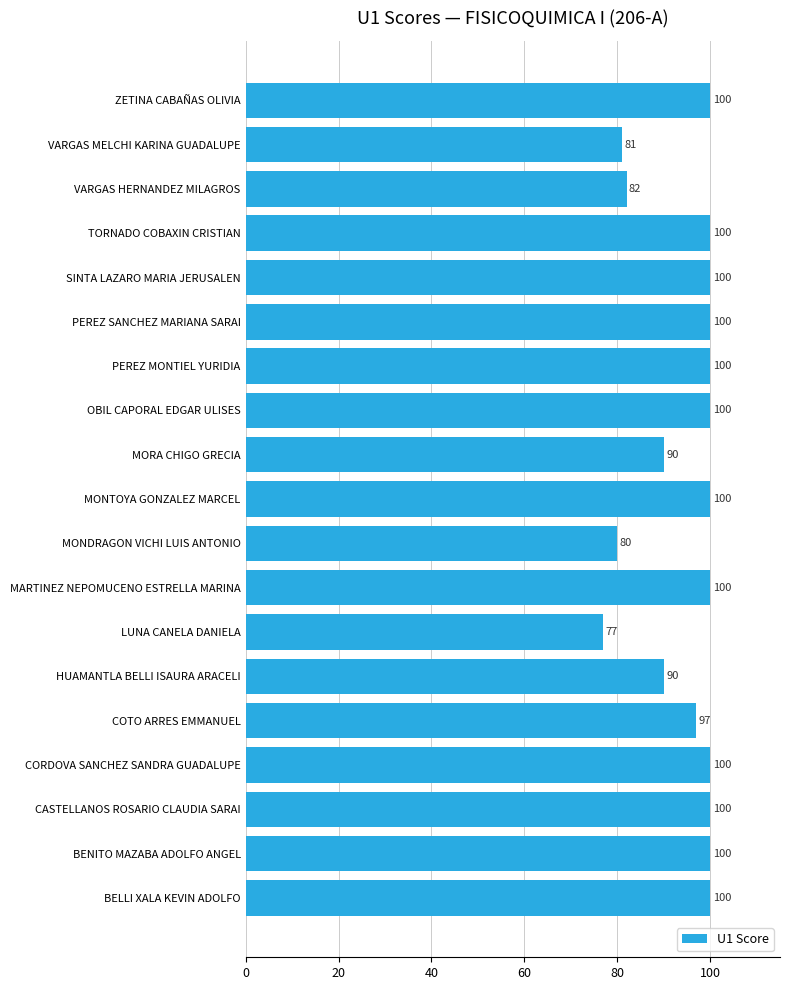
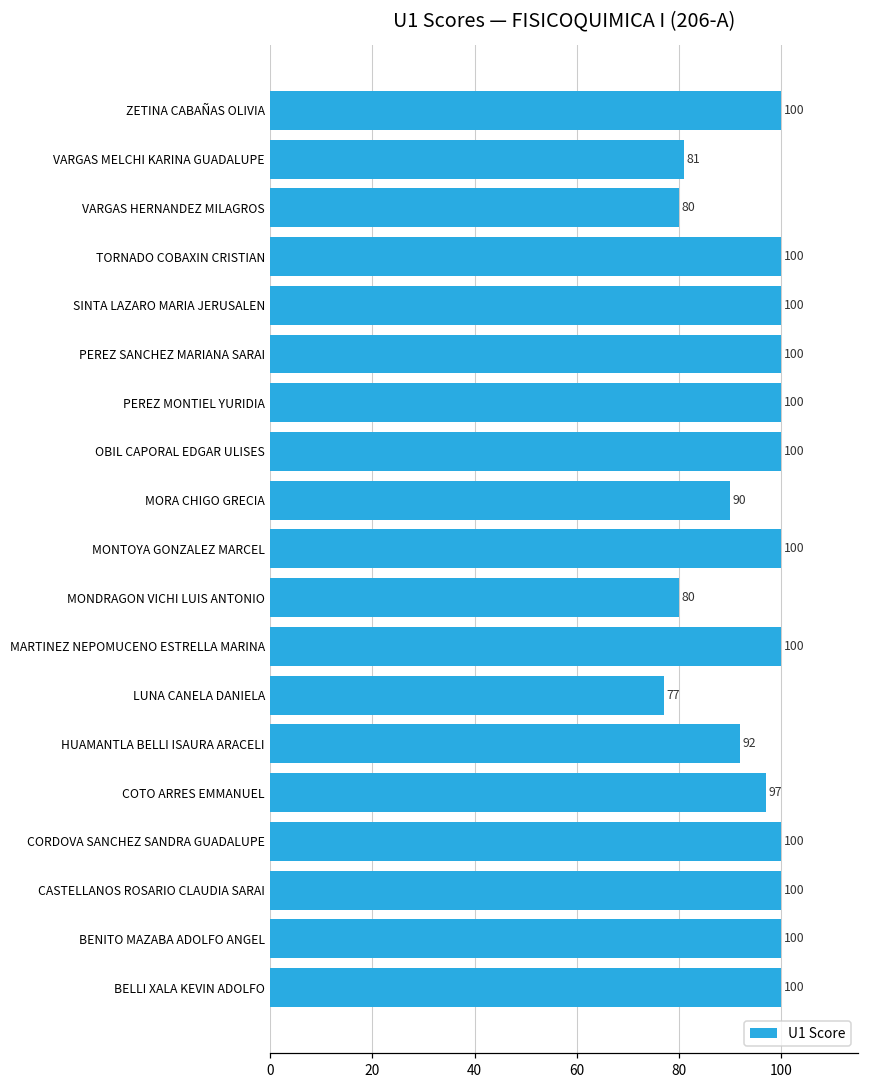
  {
    "ZETINA CABAÑAS OLIVIA": 100,
    "VARGAS MELCHI KARINA GUADALUPE": 81,
-   "VARGAS HERNANDEZ MILAGROS": 82,
+   "VARGAS HERNANDEZ MILAGROS": 80,
    "TORNADO COBAXIN CRISTIAN": 100,
    "SINTA LAZARO MARIA JERUSALEN": 100,
    "PEREZ SANCHEZ MARIANA SARAI": 100,
    "PEREZ MONTIEL YURIDIA": 100,
    "OBIL CAPORAL EDGAR ULISES": 100,
    "MORA CHIGO GRECIA": 90,
    "MONTOYA GONZALEZ MARCEL": 100,
    "MONDRAGON VICHI LUIS ANTONIO": 80,
    "MARTINEZ NEPOMUCENO ESTRELLA MARINA": 100,
    "LUNA CANELA DANIELA": 77,
-   "HUAMANTLA BELLI ISAURA ARACELI": 90,
+   "HUAMANTLA BELLI ISAURA ARACELI": 92,
    "COTO ARRES EMMANUEL": 97,
    "CORDOVA SANCHEZ SANDRA GUADALUPE": 100,
    "CASTELLANOS ROSARIO CLAUDIA SARAI": 100,
    "BENITO MAZABA ADOLFO ANGEL": 100,
    "BELLI XALA KEVIN ADOLFO": 100
  }
